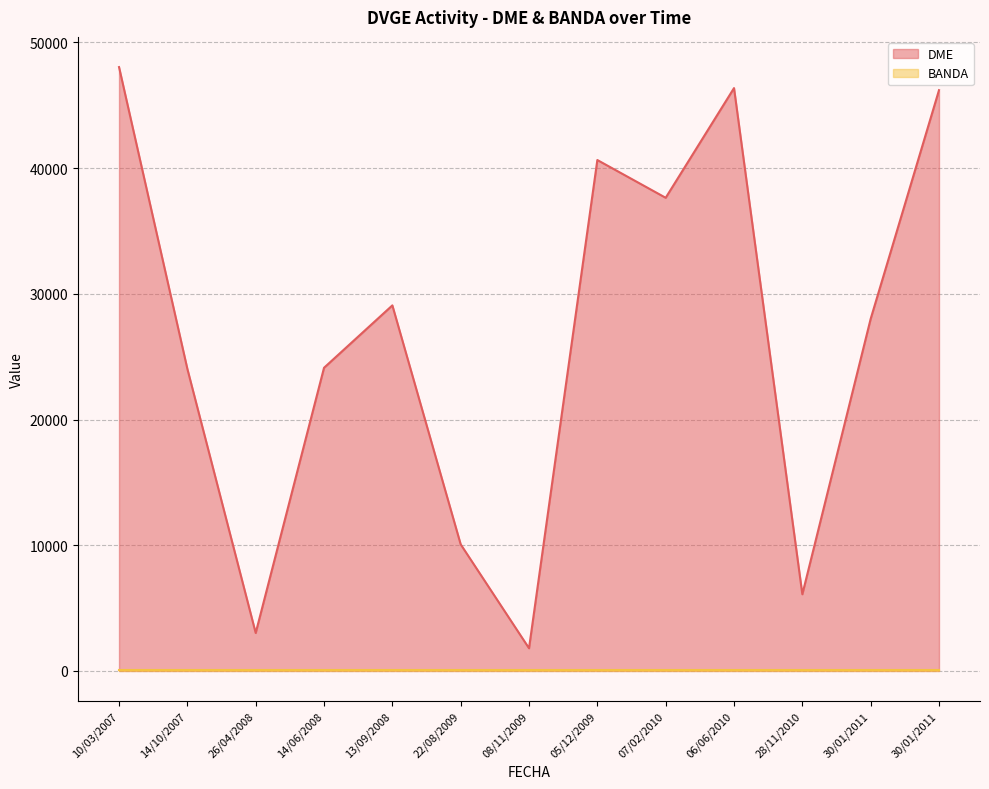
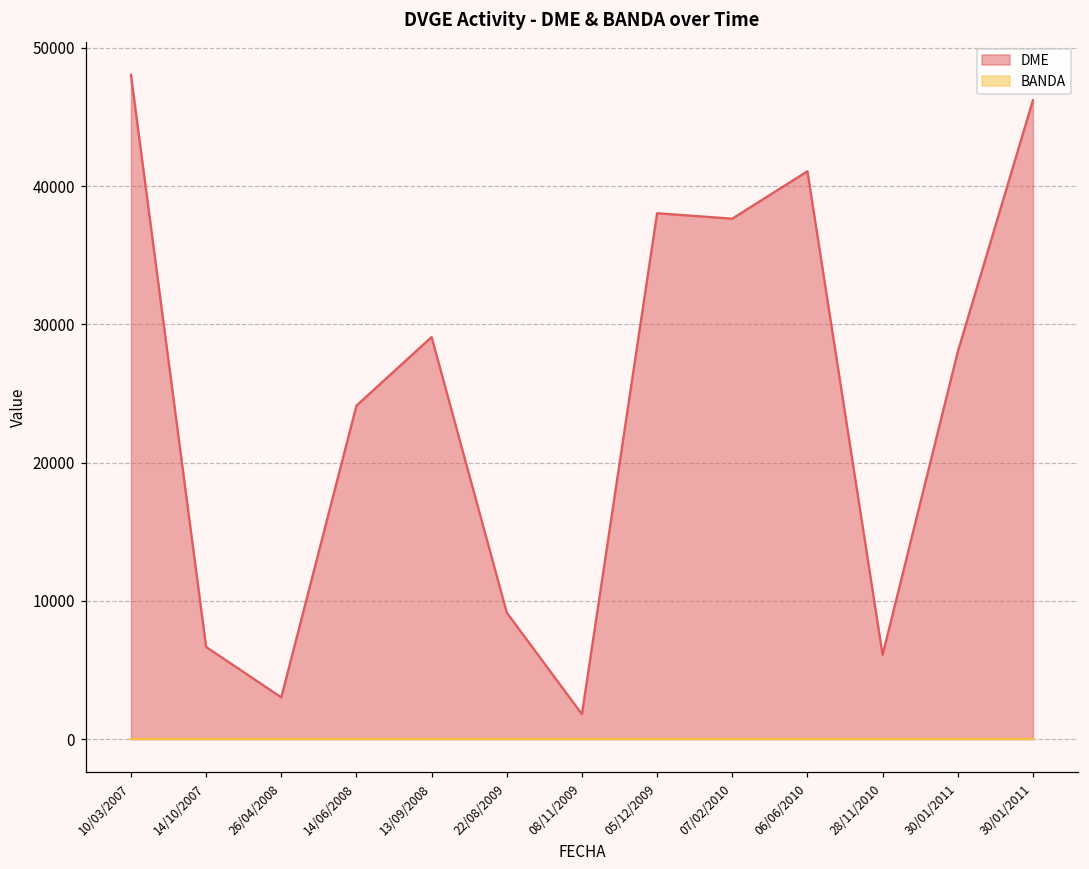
  {
    "DME": {
      "10/03/2007": 48000,
-     "14/10/2007": 24000,
+     "14/10/2007": 6700,
      "26/04/2008": 3000,
      "14/06/2008": 24100,
      "13/09/2008": 29100,
-     "22/08/2009": 10100,
+     "22/08/2009": 9100,
      "08/11/2009": 1800,
-     "05/12/2009": 40600,
+     "05/12/2009": 38000,
      "07/02/2010": 37600,
-     "06/06/2010": 46400,
+     "06/06/2010": 41100,
      "28/11/2010": 6100
    },
    "BANDA": {
      "10/03/2007": 0,
      "14/10/2007": 0,
      "26/04/2008": 0,
      "14/06/2008": 0,
      "13/09/2008": 0,
      "22/08/2009": 0,
      "08/11/2009": 0,
      "05/12/2009": 0,
      "07/02/2010": 0,
      "06/06/2010": 0,
      "28/11/2010": 0
    }
  }
